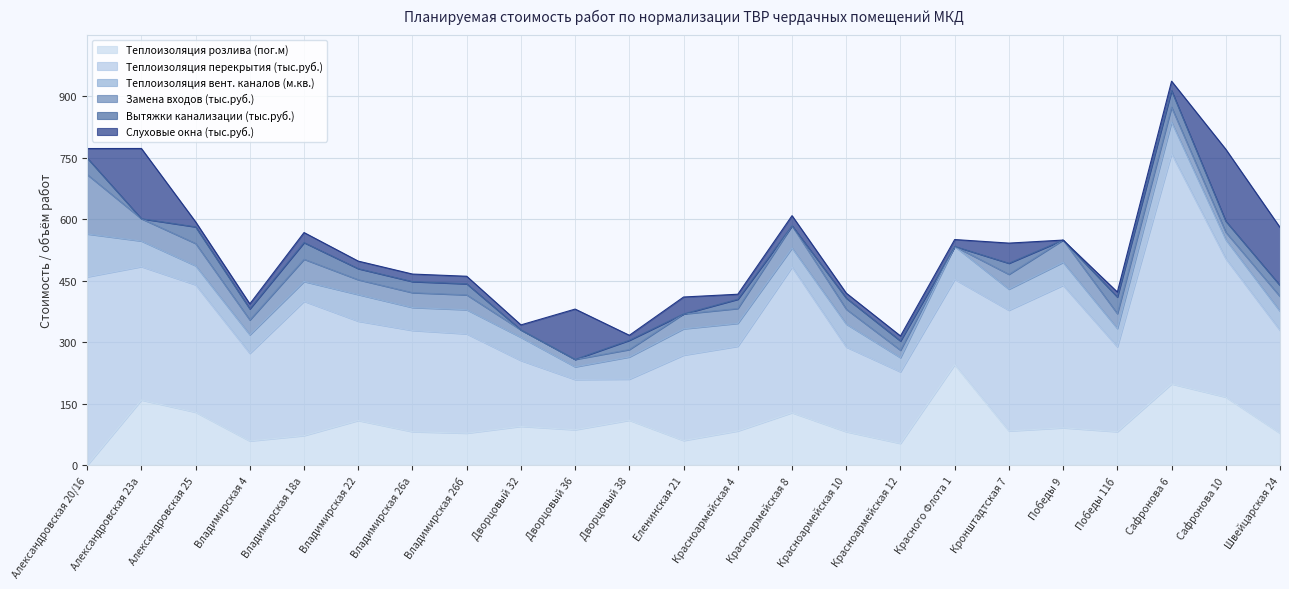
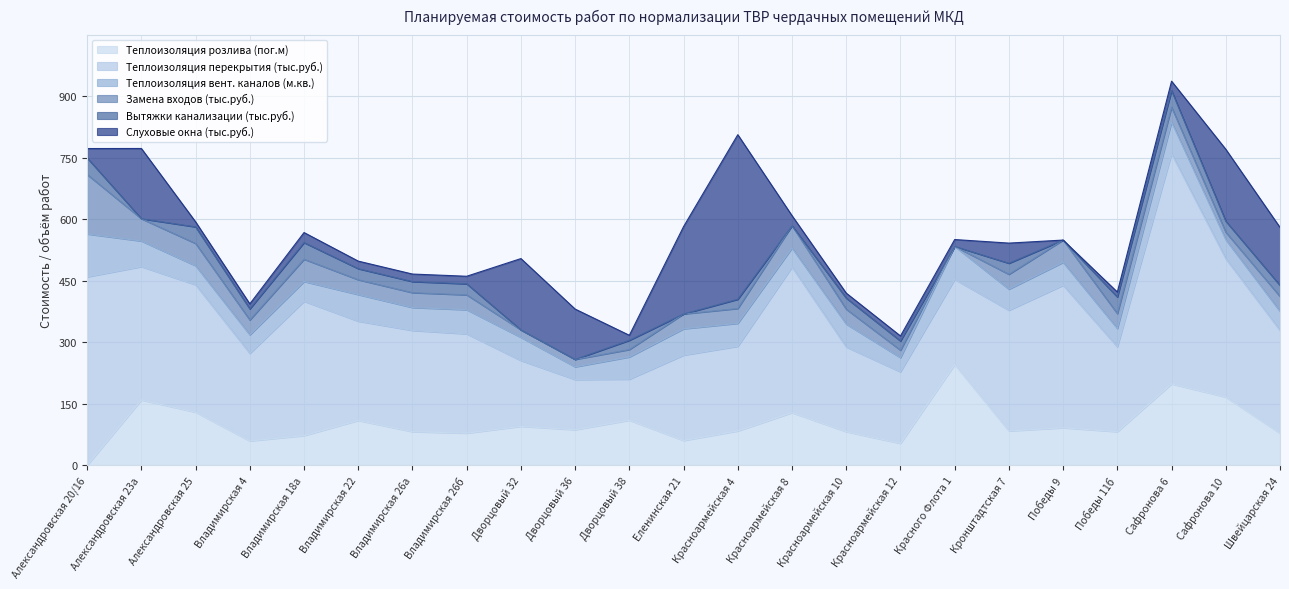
  {
    "Слуховые окна (тыс.руб.)": {
      "Александровская 20/16": 20,
      "Александровская 23а": 170,
      "Александровская 25": 10,
      "Владимирская 4": 10,
      "Владимирская 18а": 20,
      "Владимирская 22": 20,
      "Владимирская 26а": 20,
      "Владимирская 26б": 20,
-     "Дворцовый 32": 10,
+     "Дворцовый 32": 170,
      "Дворцовый 36": 120,
      "Дворцовый 38": 10,
-     "Еленинская 21": 40,
-     "Красноармейская 4": 10,
+     "Еленинская 21": 210,
+     "Красноармейская 4": 400,
      "Красноармейская 8": 20,
      "Красноармейская 10": 10,
      "Красноармейская 12": 10,
      "Красного Флота 1": 20,
      "Кронштадтская 7": 50,
      "Победы 11б": 10,
      "Сафронова 6": 20,
      "Сафронова 10": 180,
      "Швейцарская 24": 140
    }
  }
